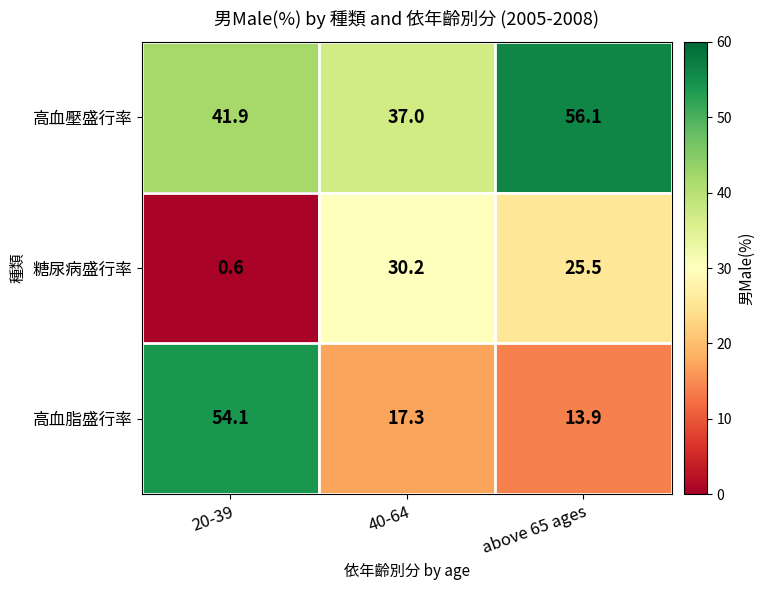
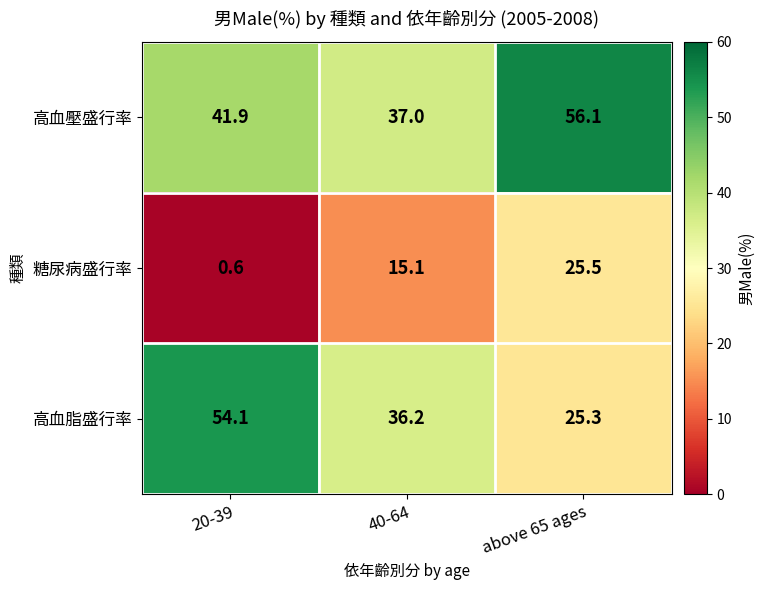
  {
    "高血壓盛行率": {
      "20-39": 41.9,
      "40-64": 37.0,
      "above 65 ages": 56.1
    },
    "糖尿病盛行率": {
      "20-39": 0.6,
-     "40-64": 30.2,
+     "40-64": 15.1,
      "above 65 ages": 25.5
    },
    "高血脂盛行率": {
      "20-39": 54.1,
-     "40-64": 17.3,
-     "above 65 ages": 13.9
+     "40-64": 36.2,
+     "above 65 ages": 25.3
    }
  }
